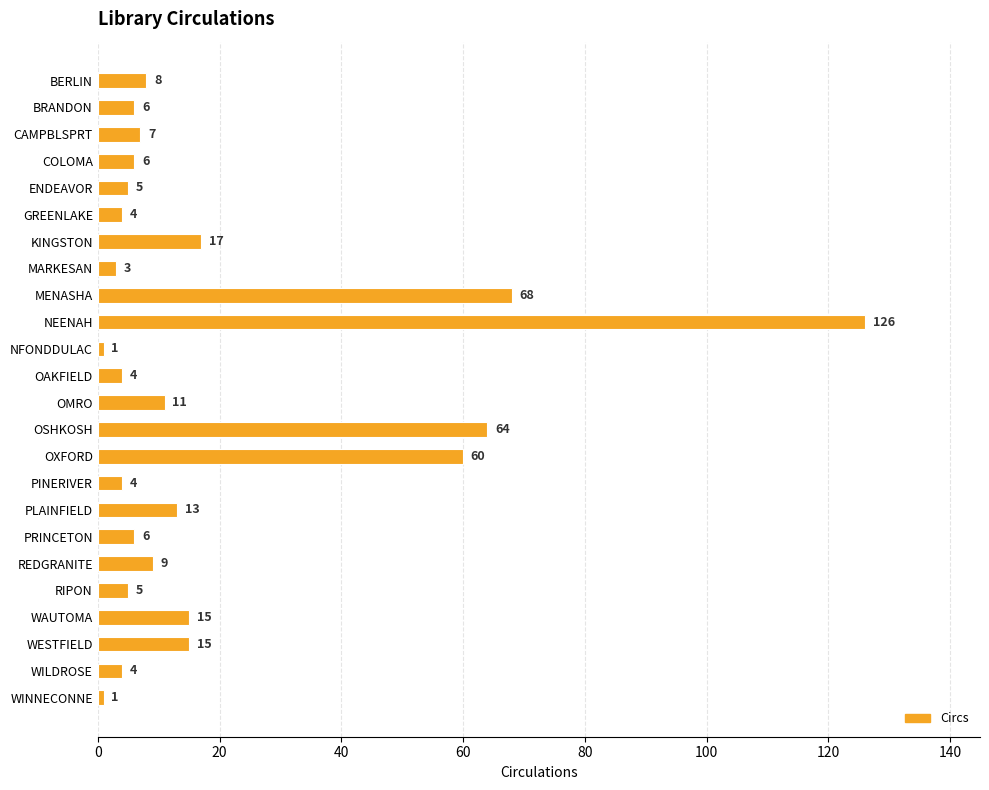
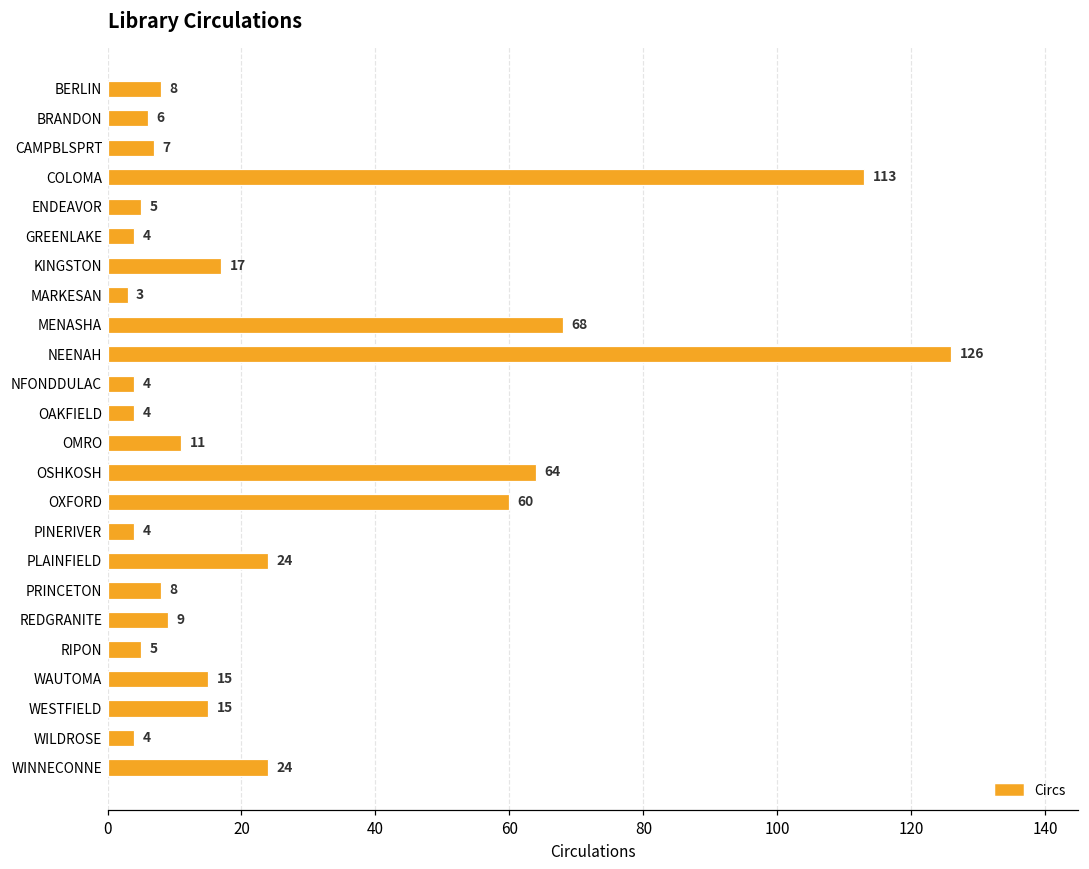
  {
    "BERLIN": 8,
    "BRANDON": 6,
    "CAMPBLSPRT": 7,
-   "COLOMA": 6,
+   "COLOMA": 113,
    "ENDEAVOR": 5,
    "GREENLAKE": 4,
    "KINGSTON": 17,
    "MARKESAN": 3,
    "MENASHA": 68,
    "NEENAH": 126,
-   "NFONDDULAC": 1,
+   "NFONDDULAC": 4,
    "OAKFIELD": 4,
    "OMRO": 11,
    "OSHKOSH": 64,
    "OXFORD": 60,
    "PINERIVER": 4,
-   "PLAINFIELD": 13,
-   "PRINCETON": 6,
+   "PLAINFIELD": 24,
+   "PRINCETON": 8,
    "REDGRANITE": 9,
    "RIPON": 5,
    "WAUTOMA": 15,
    "WESTFIELD": 15,
    "WILDROSE": 4,
-   "WINNECONNE": 1
+   "WINNECONNE": 24
  }
